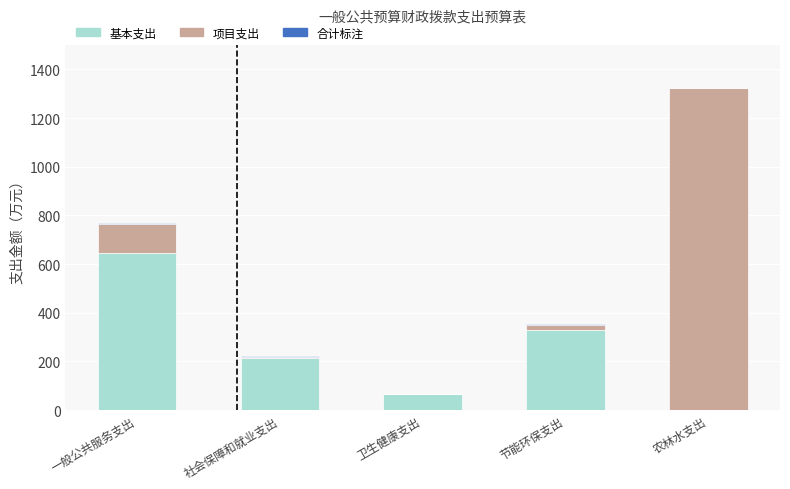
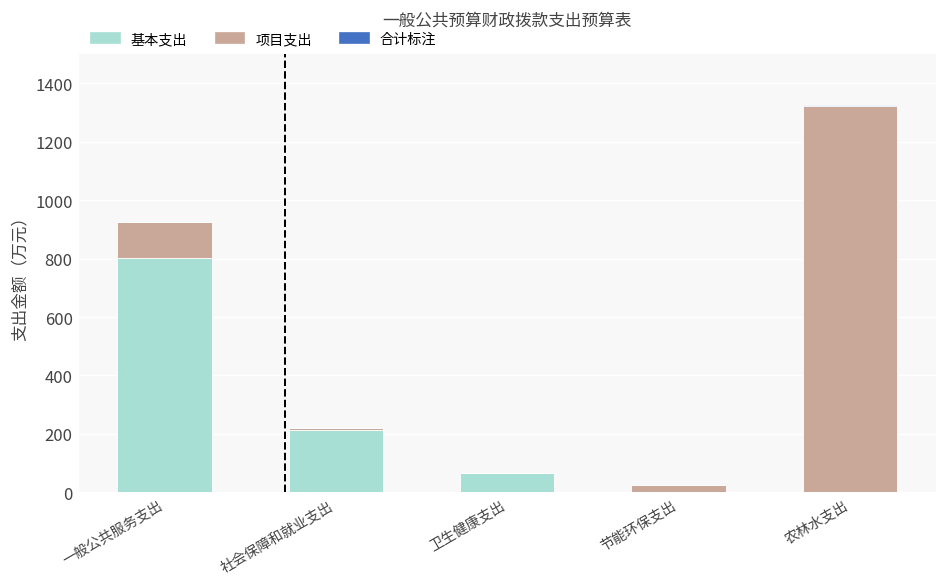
  {
    "基本支出": {
-     "一般公共服务支出": 640,
+     "一般公共服务支出": 800,
      "社会保障和就业支出": 210,
      "卫生健康支出": 60,
-     "节能环保支出": 330,
+     "节能环保支出": 0,
      "农林水支出": 0
    },
    "项目支出": {
      "一般公共服务支出": 120,
      "卫生健康支出": 0,
      "节能环保支出": 20,
      "农林水支出": 1320
    }
  }
